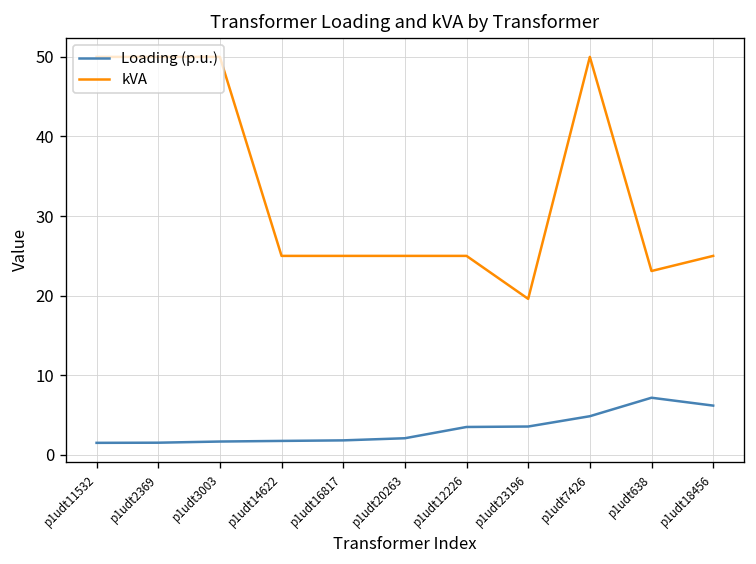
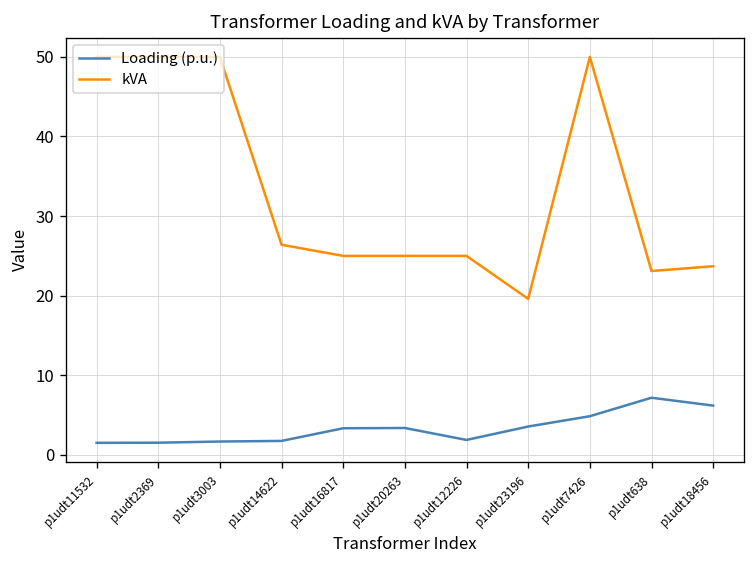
  {
    "Loading (p.u.)": {
      "p1udt11532": 2,
      "p1udt2369": 2,
      "p1udt3003": 2,
      "p1udt14622": 2,
-     "p1udt16817": 2,
-     "p1udt20263": 2,
-     "p1udt12226": 4,
+     "p1udt16817": 3,
+     "p1udt20263": 3,
+     "p1udt12226": 2,
      "p1udt23196": 4,
      "p1udt7426": 5,
      "p1udt638": 7,
      "p1udt18456": 6
    },
    "kVA": {
-     "p1udt14622": 25,
+     "p1udt14622": 26,
      "p1udt16817": 25,
      "p1udt20263": 25,
      "p1udt12226": 25,
      "p1udt23196": 20,
      "p1udt7426": 50,
      "p1udt638": 23,
-     "p1udt18456": 25
+     "p1udt18456": 24
    }
  }
